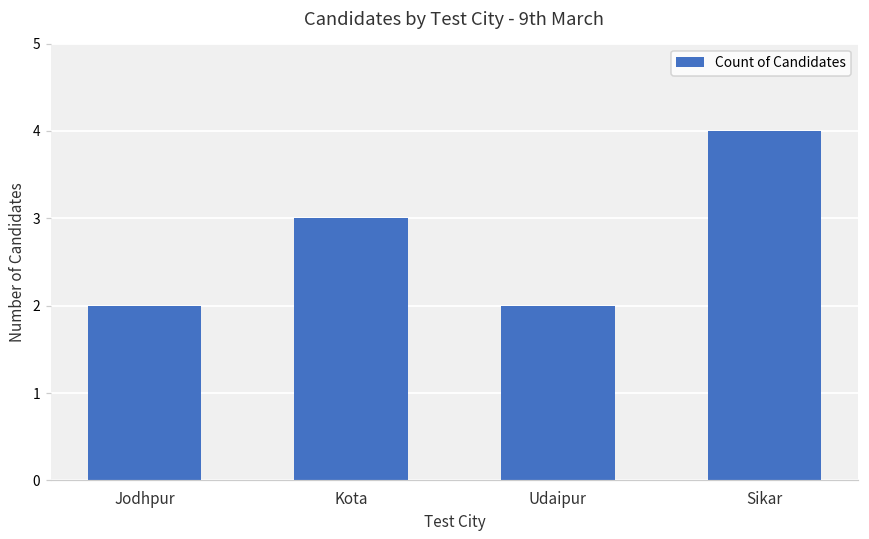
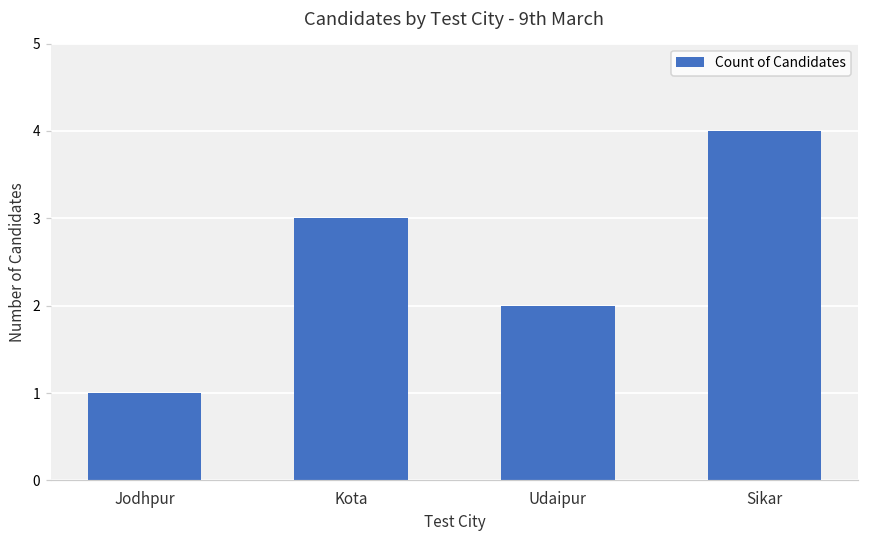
  {
-   "Jodhpur": 2,
+   "Jodhpur": 1,
    "Kota": 3,
    "Udaipur": 2,
    "Sikar": 4
  }
